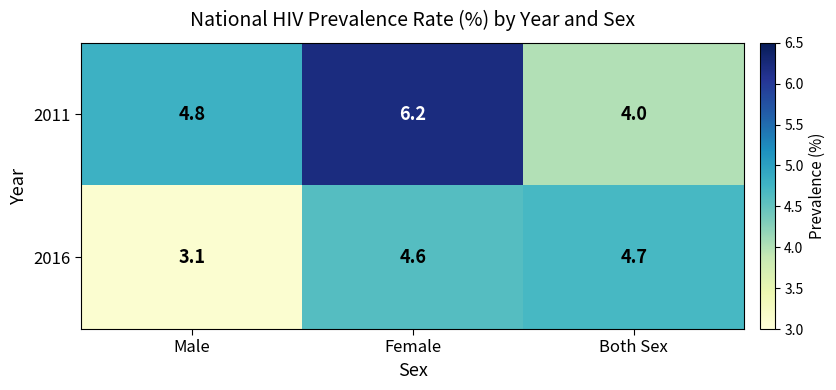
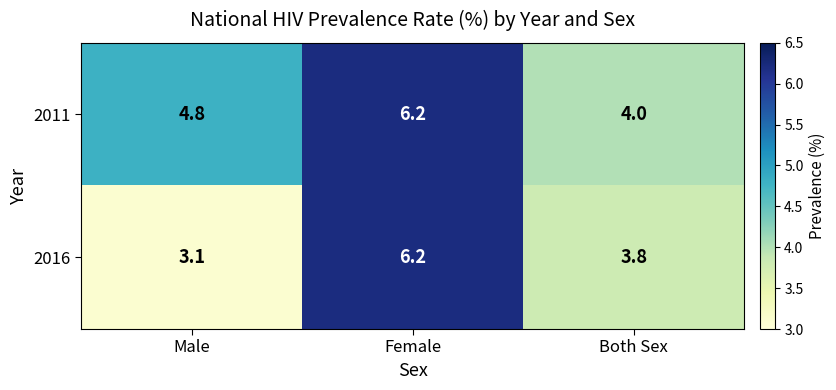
  {
    "2011": {
      "Male": 4.8,
      "Female": 6.2,
      "Both Sex": 4.0
    },
    "2016": {
      "Male": 3.1,
-     "Female": 4.6,
-     "Both Sex": 4.7
+     "Female": 6.2,
+     "Both Sex": 3.8
    }
  }
